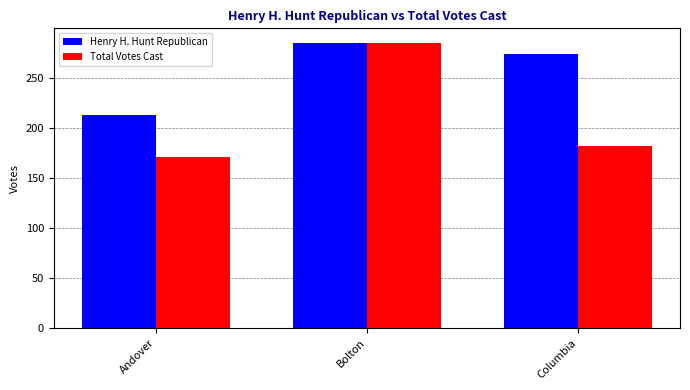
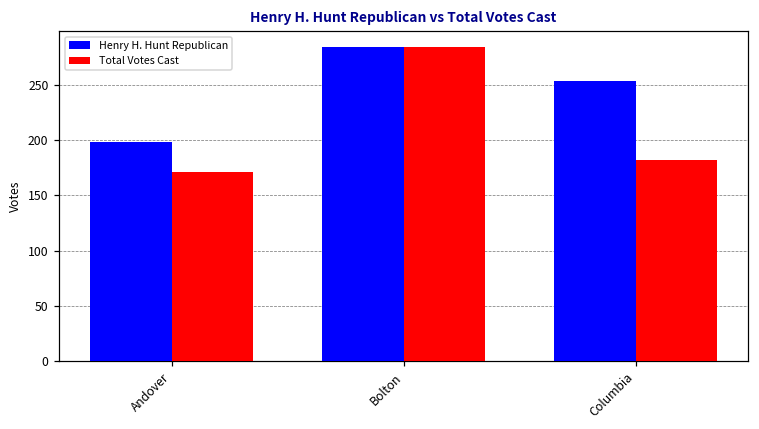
  {
    "Henry H. Hunt Republican": {
-     "Andover": 213,
+     "Andover": 199,
      "Bolton": 285,
-     "Columbia": 274
+     "Columbia": 254
    },
    "Total Votes Cast": {
      "Andover": 171,
      "Bolton": 285,
      "Columbia": 182
    }
  }
